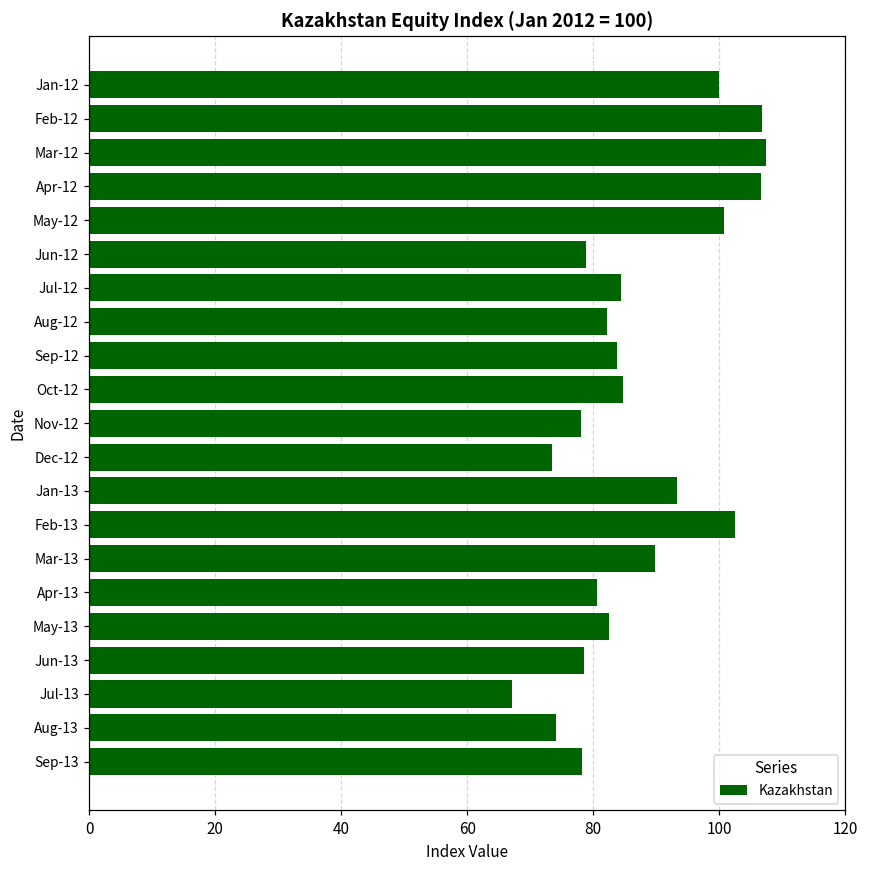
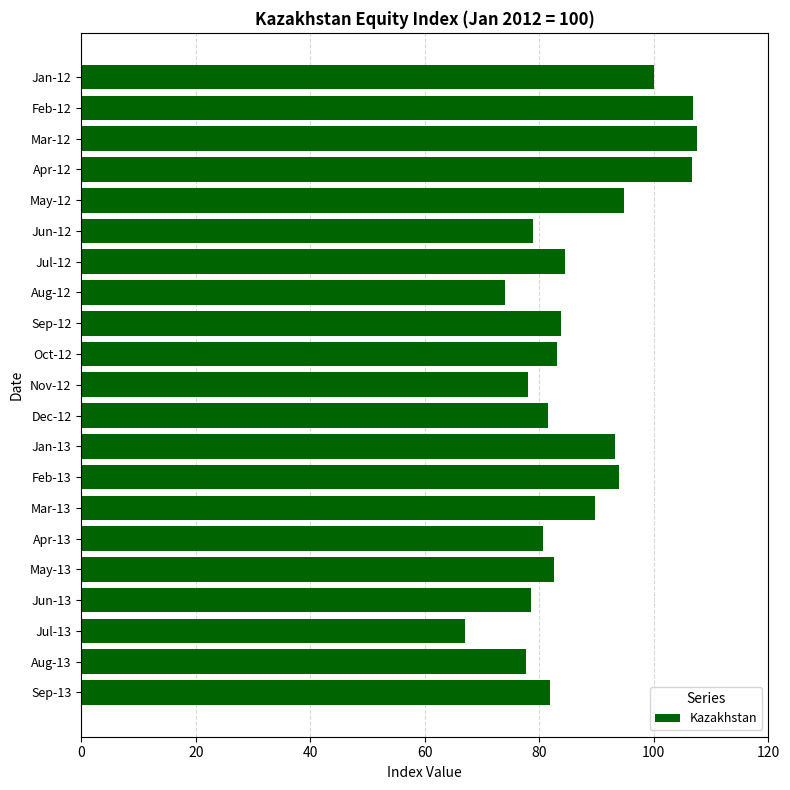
  {
    "Jan-12": 100,
    "Feb-12": 107,
    "Mar-12": 107,
    "Apr-12": 107,
-   "May-12": 101,
+   "May-12": 95,
    "Jun-12": 79,
    "Jul-12": 84,
-   "Aug-12": 82,
+   "Aug-12": 74,
    "Sep-12": 84,
-   "Oct-12": 85,
+   "Oct-12": 83,
    "Nov-12": 78,
-   "Dec-12": 73,
+   "Dec-12": 82,
    "Jan-13": 93,
-   "Feb-13": 103,
+   "Feb-13": 94,
    "Mar-13": 90,
    "Apr-13": 81,
    "May-13": 83,
    "Jun-13": 79,
    "Jul-13": 67,
-   "Aug-13": 74,
-   "Sep-13": 78
+   "Aug-13": 78,
+   "Sep-13": 82
  }
